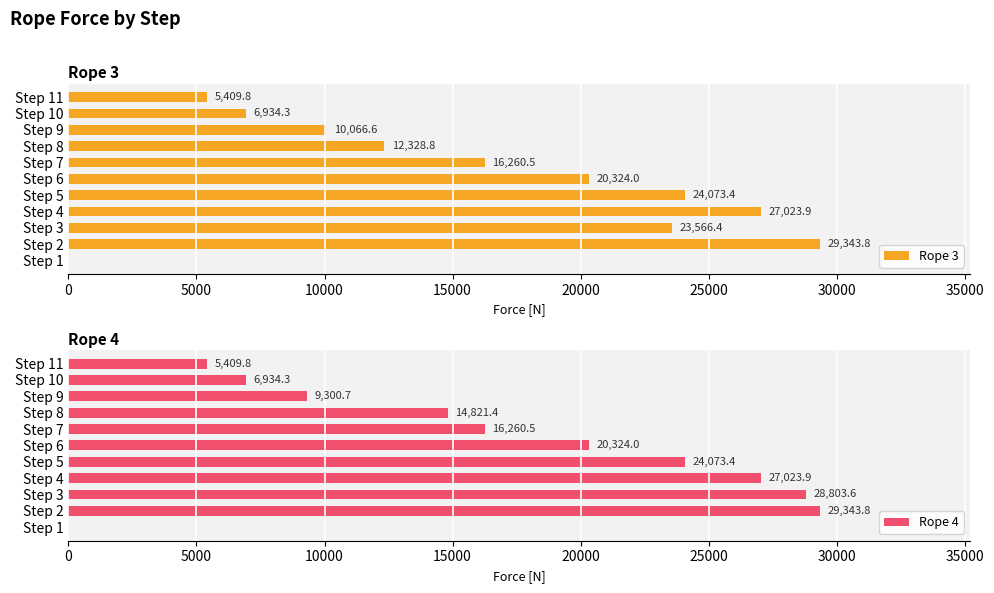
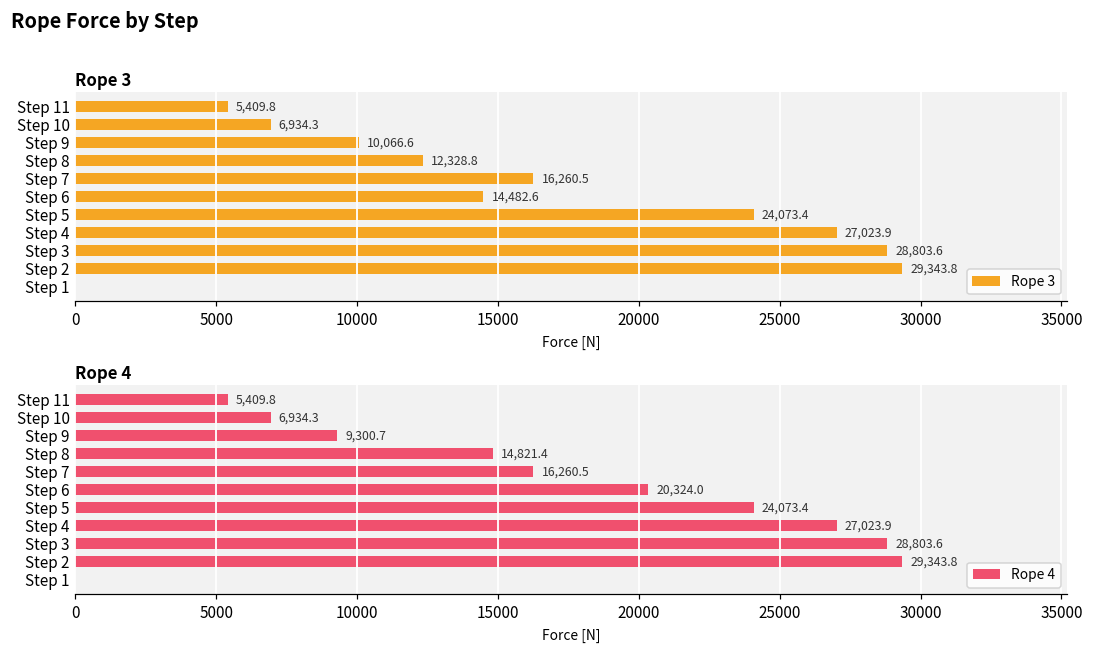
  {
    "Rope 3": {
      "Step 11": "5,409.8",
      "Step 10": "6,934.3",
      "Step 9": "10,066.6",
      "Step 8": "12,328.8",
      "Step 7": "16,260.5",
-     "Step 6": "20,324.0",
+     "Step 6": "14,482.6",
      "Step 5": "24,073.4",
      "Step 4": "27,023.9",
-     "Step 3": "23,566.4",
+     "Step 3": "28,803.6",
      "Step 2": "29,343.8"
    },
    "Rope 4": {
      "Step 11": "5,409.8",
      "Step 10": "6,934.3",
      "Step 9": "9,300.7",
      "Step 8": "14,821.4",
      "Step 7": "16,260.5",
      "Step 6": "20,324.0",
      "Step 5": "24,073.4",
      "Step 4": "27,023.9",
      "Step 3": "28,803.6",
      "Step 2": "29,343.8"
    }
  }
